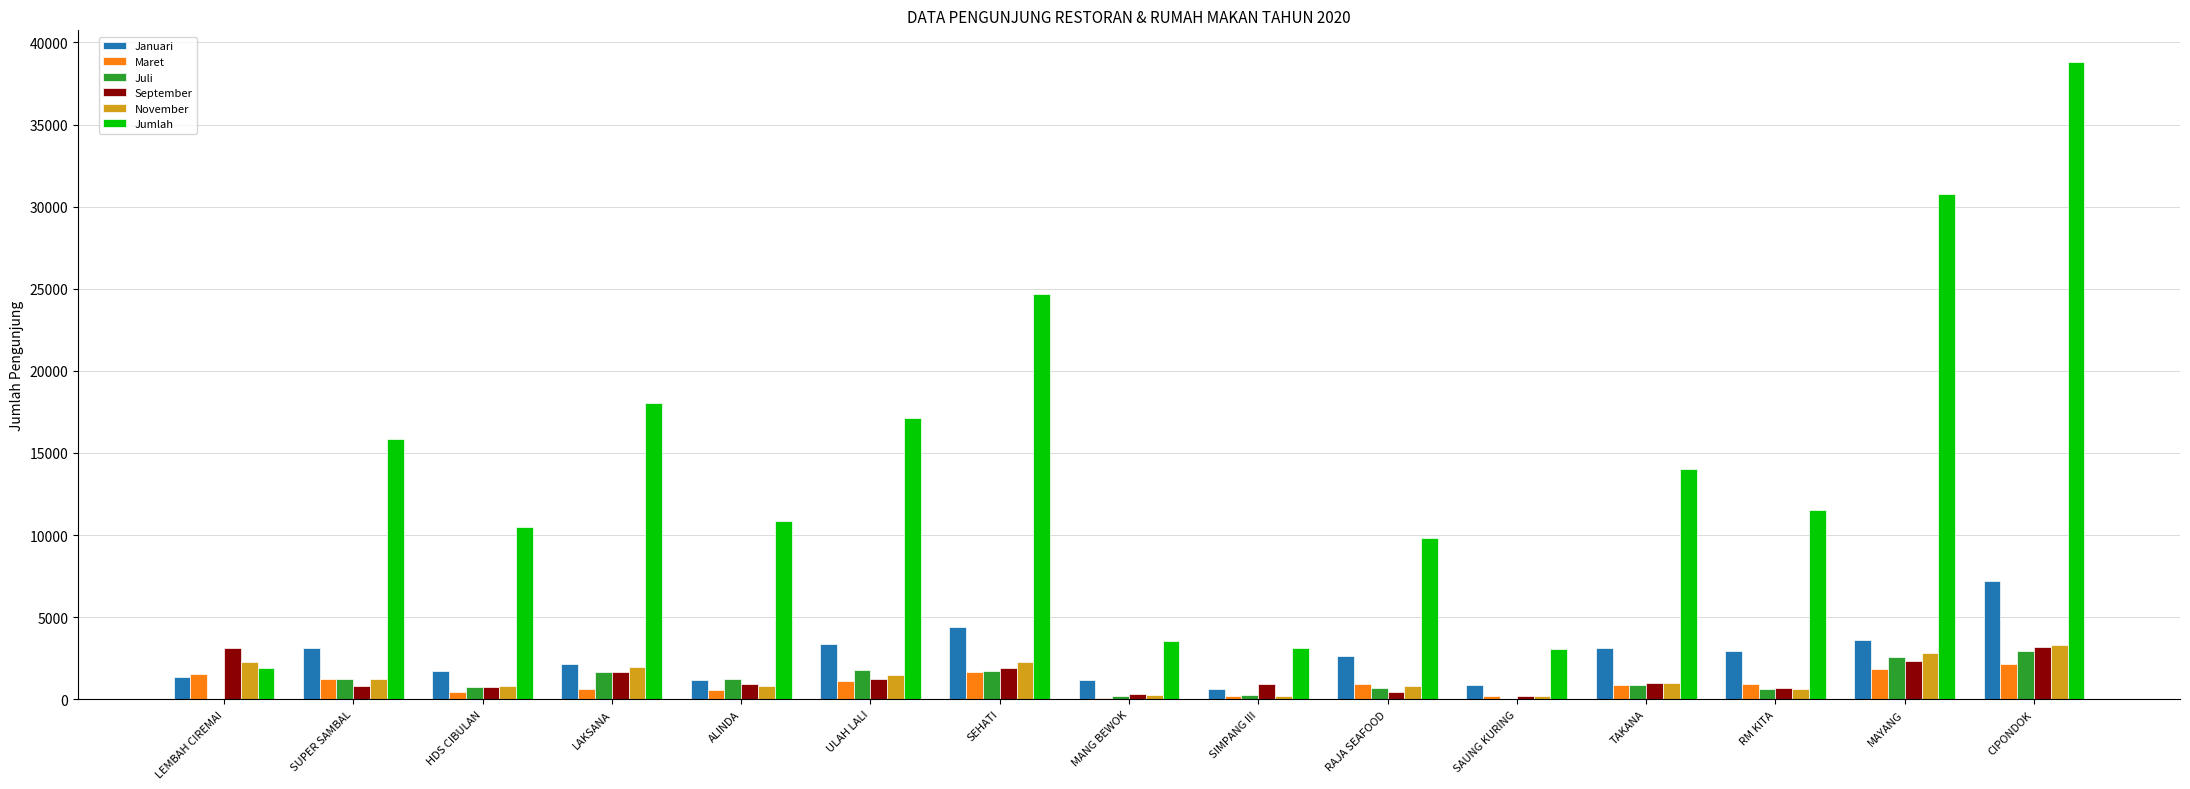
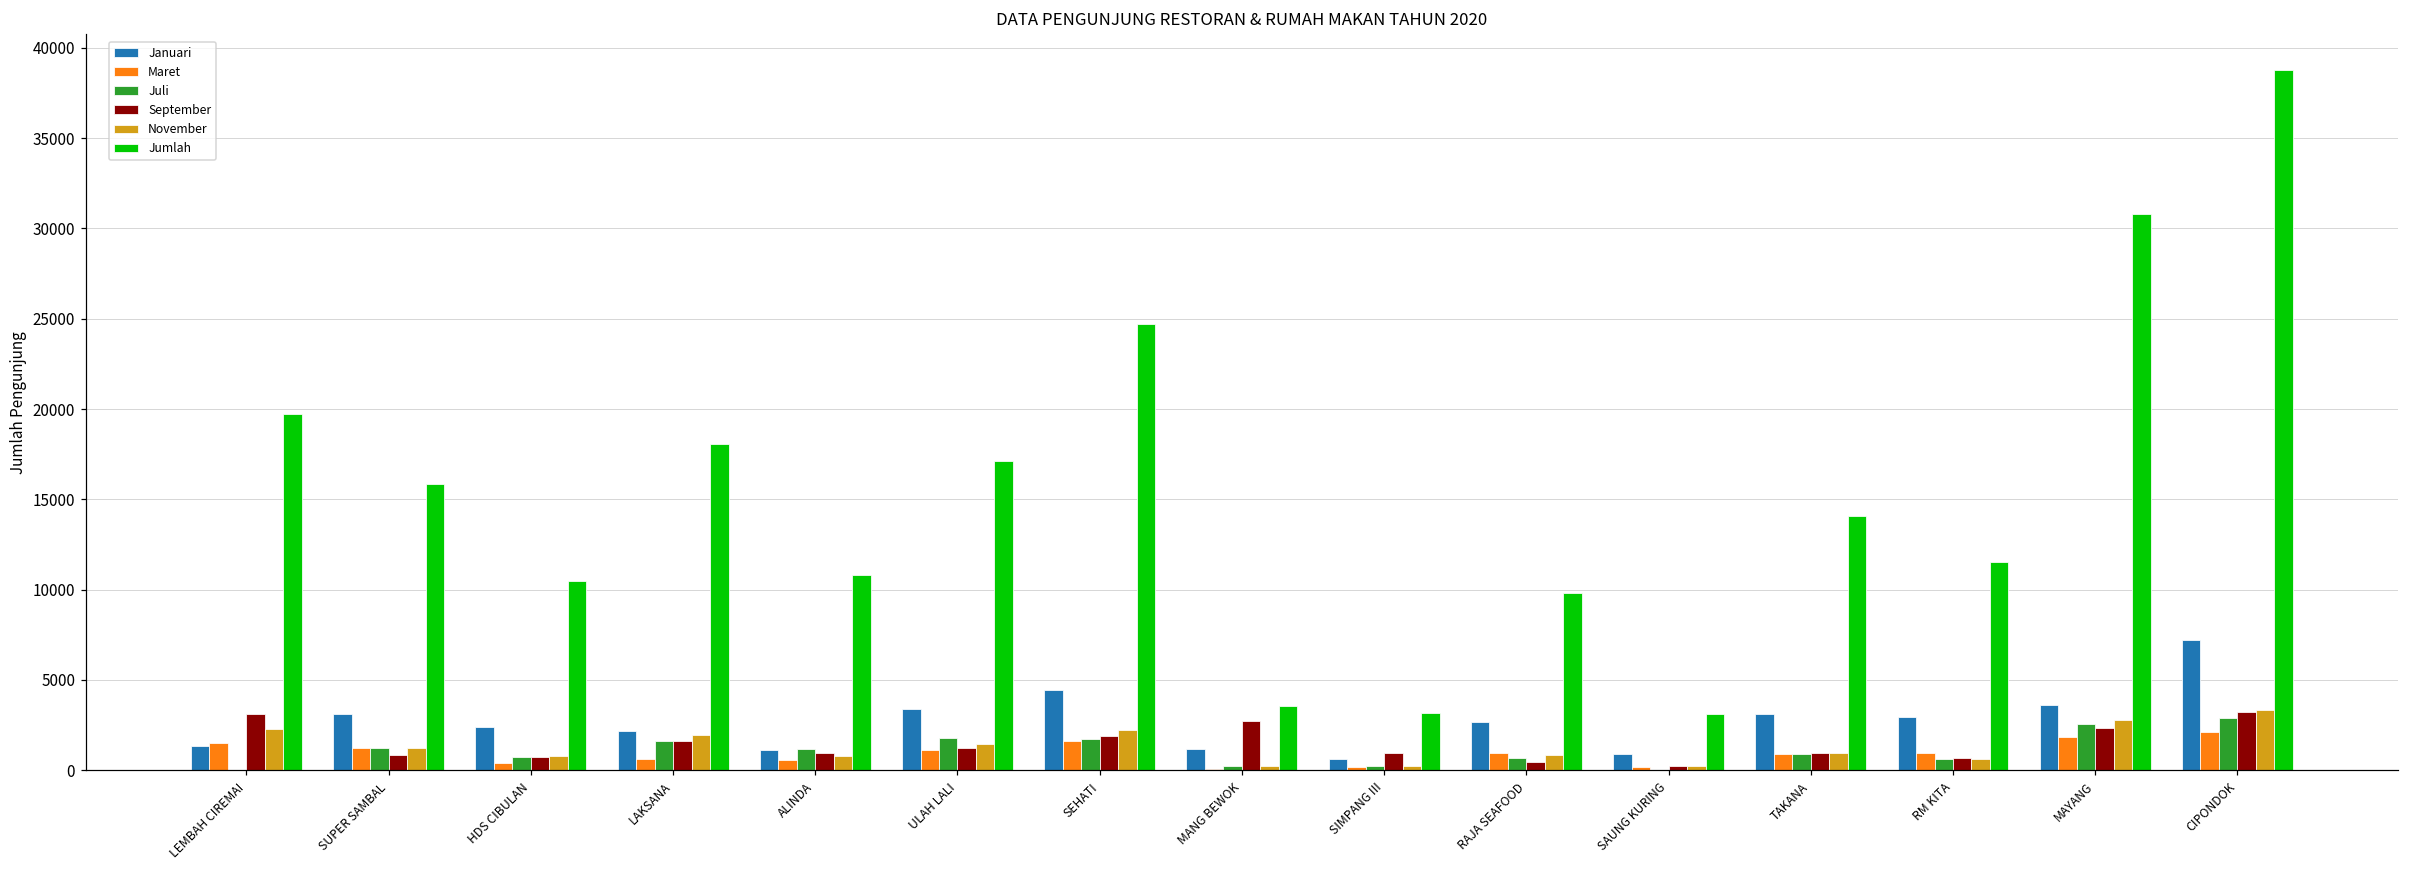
  {
    "Januari": {
      "LEMBAH CIREMAI": 1300,
      "SUPER SAMBAL": 3100,
-     "HDS CIBULAN": 1700,
+     "HDS CIBULAN": 2400,
      "LAKSANA": 2200,
      "ALINDA": 1100,
      "ULAH LALI": 3400,
      "SEHATI": 4400,
      "MANG BEWOK": 1200,
      "SIMPANG III": 700,
      "RAJA SEAFOOD": 2700,
      "SAUNG KURING": 900,
      "TAKANA": 3100,
      "RM KITA": 2900,
      "MAYANG": 3600,
      "CIPONDOK": 7200
    },
    "Juli": {
      "LEMBAH CIREMAI": 0,
      "SUPER SAMBAL": 1300,
      "HDS CIBULAN": 800,
      "LAKSANA": 1600,
      "ALINDA": 1200,
      "ULAH LALI": 1800,
      "SEHATI": 1700,
      "MANG BEWOK": 200,
      "SIMPANG III": 200,
      "RAJA SEAFOOD": 700,
      "SAUNG KURING": 0,
      "TAKANA": 900,
      "RM KITA": 700,
      "MAYANG": 2600,
      "CIPONDOK": 2900
    },
    "September": {
      "LEMBAH CIREMAI": 3100,
      "SUPER SAMBAL": 800,
      "HDS CIBULAN": 800,
      "LAKSANA": 1600,
      "ALINDA": 900,
      "ULAH LALI": 1200,
      "SEHATI": 1900,
-     "MANG BEWOK": 300,
+     "MANG BEWOK": 2800,
      "SIMPANG III": 1000,
      "RAJA SEAFOOD": 500,
      "SAUNG KURING": 200,
      "TAKANA": 1000,
      "RM KITA": 700,
      "MAYANG": 2400,
      "CIPONDOK": 3200
    },
    "Jumlah": {
-     "LEMBAH CIREMAI": 1900,
+     "LEMBAH CIREMAI": 19700,
      "SUPER SAMBAL": 15900,
      "HDS CIBULAN": 10500,
      "LAKSANA": 18100,
      "ALINDA": 10800,
      "ULAH LALI": 17100,
      "SEHATI": 24700,
      "MANG BEWOK": 3500,
      "SIMPANG III": 3100,
      "RAJA SEAFOOD": 9800,
      "SAUNG KURING": 3100,
      "TAKANA": 14100,
      "RM KITA": 11500,
      "MAYANG": 30800,
      "CIPONDOK": 38800
    }
  }
